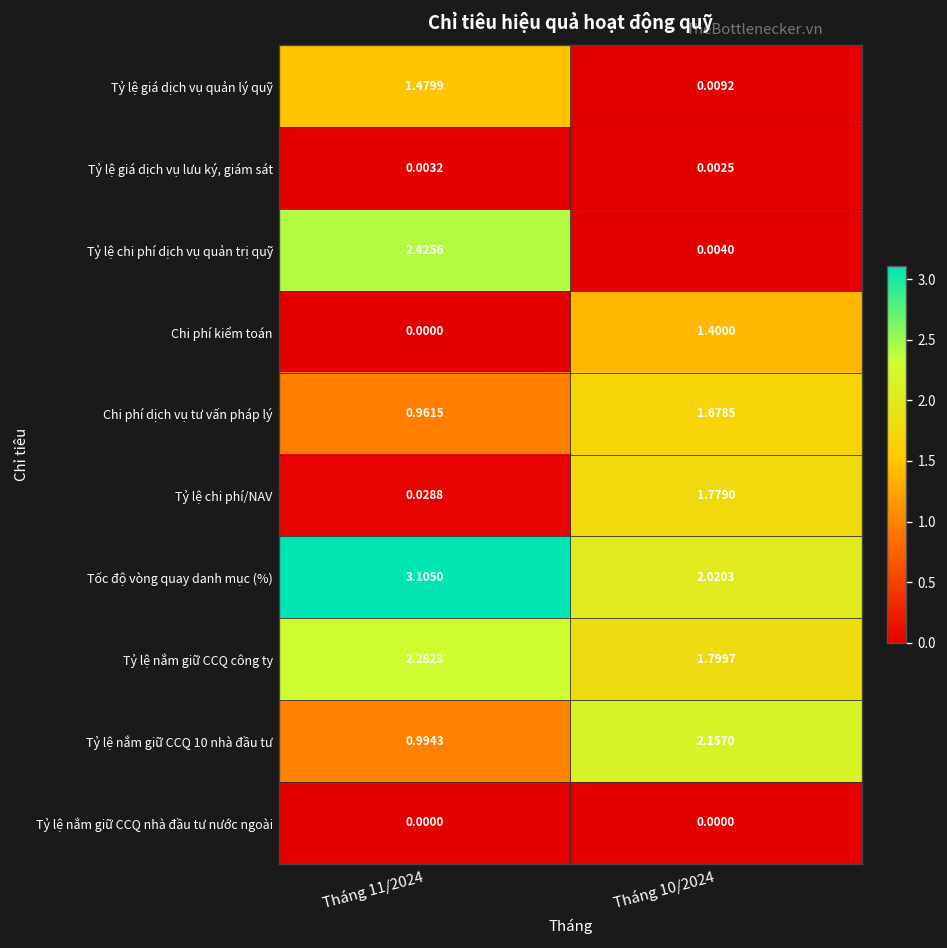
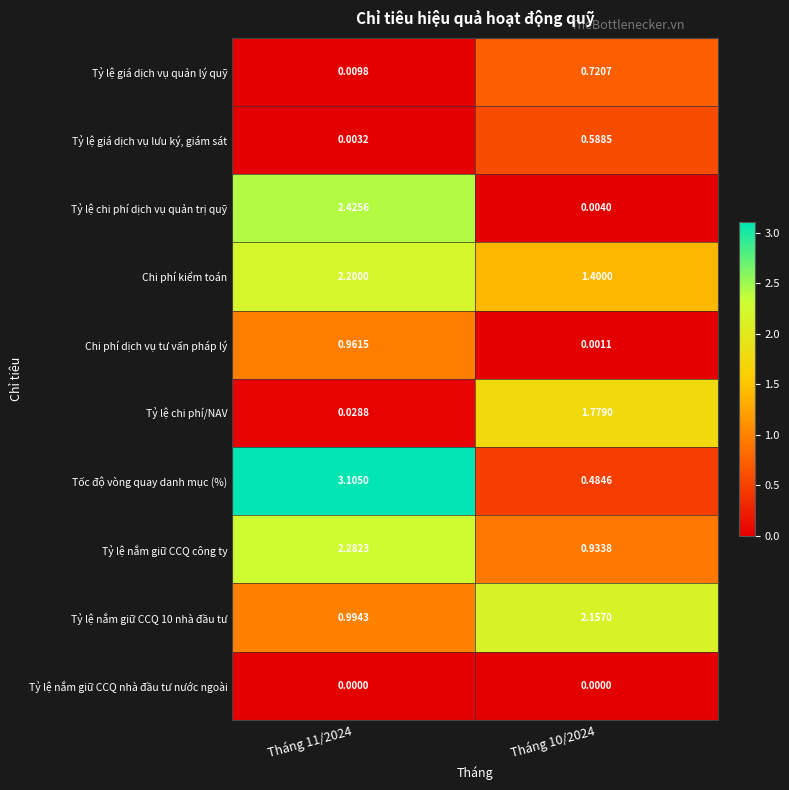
  {
    "Tỷ lệ giá dịch vụ quản lý quỹ": {
-     "Tháng 11/2024": 1.4799,
-     "Tháng 10/2024": 0.0092
+     "Tháng 11/2024": 0.0098,
+     "Tháng 10/2024": 0.7207
    },
    "Tỷ lệ giá dịch vụ lưu ký, giám sát": {
      "Tháng 11/2024": 0.0032,
-     "Tháng 10/2024": 0.0025
+     "Tháng 10/2024": 0.5885
    },
    "Tỷ lệ chi phí dịch vụ quản trị quỹ": {
      "Tháng 11/2024": 2.4256,
      "Tháng 10/2024": 0.0040
    },
    "Chi phí kiểm toán": {
-     "Tháng 11/2024": 0.0000,
+     "Tháng 11/2024": 2.2000,
      "Tháng 10/2024": 1.4000
    },
    "Chi phí dịch vụ tư vấn pháp lý": {
      "Tháng 11/2024": 0.9615,
-     "Tháng 10/2024": 1.6785
+     "Tháng 10/2024": 0.0011
    },
    "Tỷ lệ chi phí/NAV": {
      "Tháng 11/2024": 0.0288,
      "Tháng 10/2024": 1.7790
    },
    "Tốc độ vòng quay danh mục (%)": {
      "Tháng 11/2024": 3.1050,
-     "Tháng 10/2024": 2.0203
+     "Tháng 10/2024": 0.4846
    },
    "Tỷ lệ nắm giữ CCQ công ty": {
      "Tháng 11/2024": 2.2823,
-     "Tháng 10/2024": 1.7997
+     "Tháng 10/2024": 0.9338
    },
    "Tỷ lệ nắm giữ CCQ 10 nhà đầu tư": {
      "Tháng 11/2024": 0.9943,
      "Tháng 10/2024": 2.1570
    },
    "Tỷ lệ nắm giữ CCQ nhà đầu tư nước ngoài": {
      "Tháng 11/2024": 0.0000,
      "Tháng 10/2024": 0.0000
    }
  }
